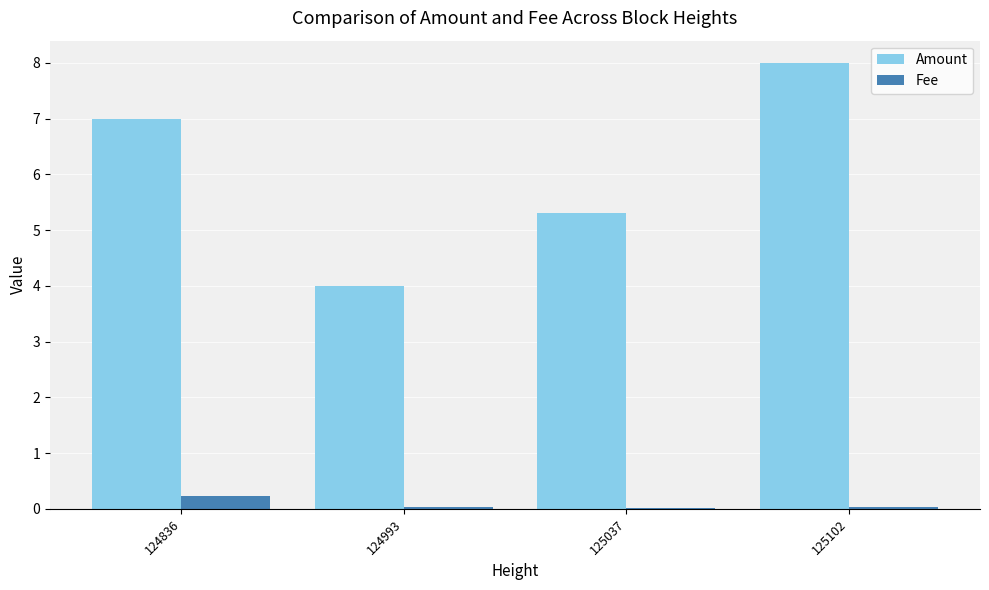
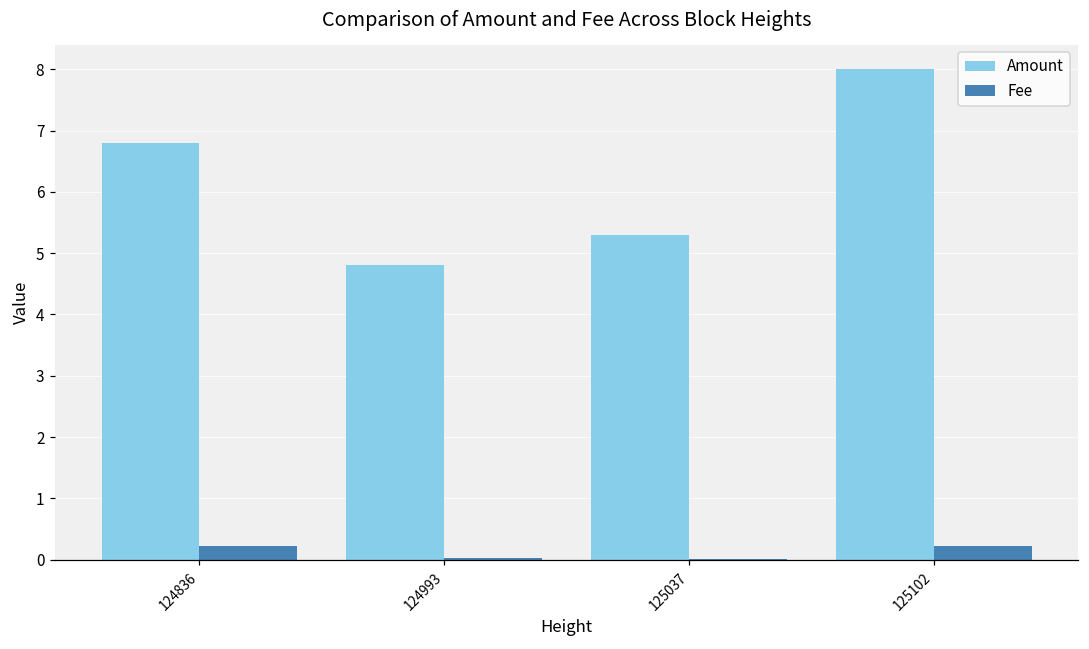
  {
    "Amount": {
-     "124836": 7.0,
-     "124993": 4.0,
+     "124836": 6.8,
+     "124993": 4.8,
      "125037": 5.3,
      "125102": 8.0
    },
    "Fee": {
      "124836": 0.2,
-     "125102": 0.0
+     "125102": 0.2
    }
  }
